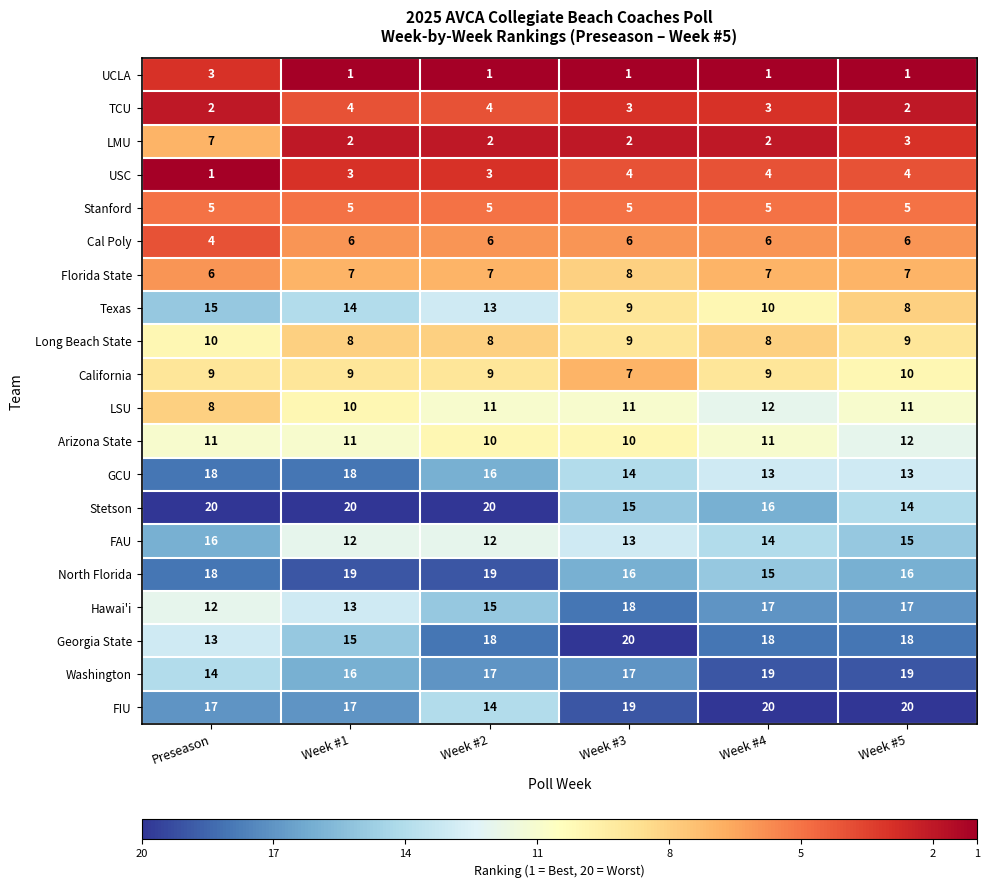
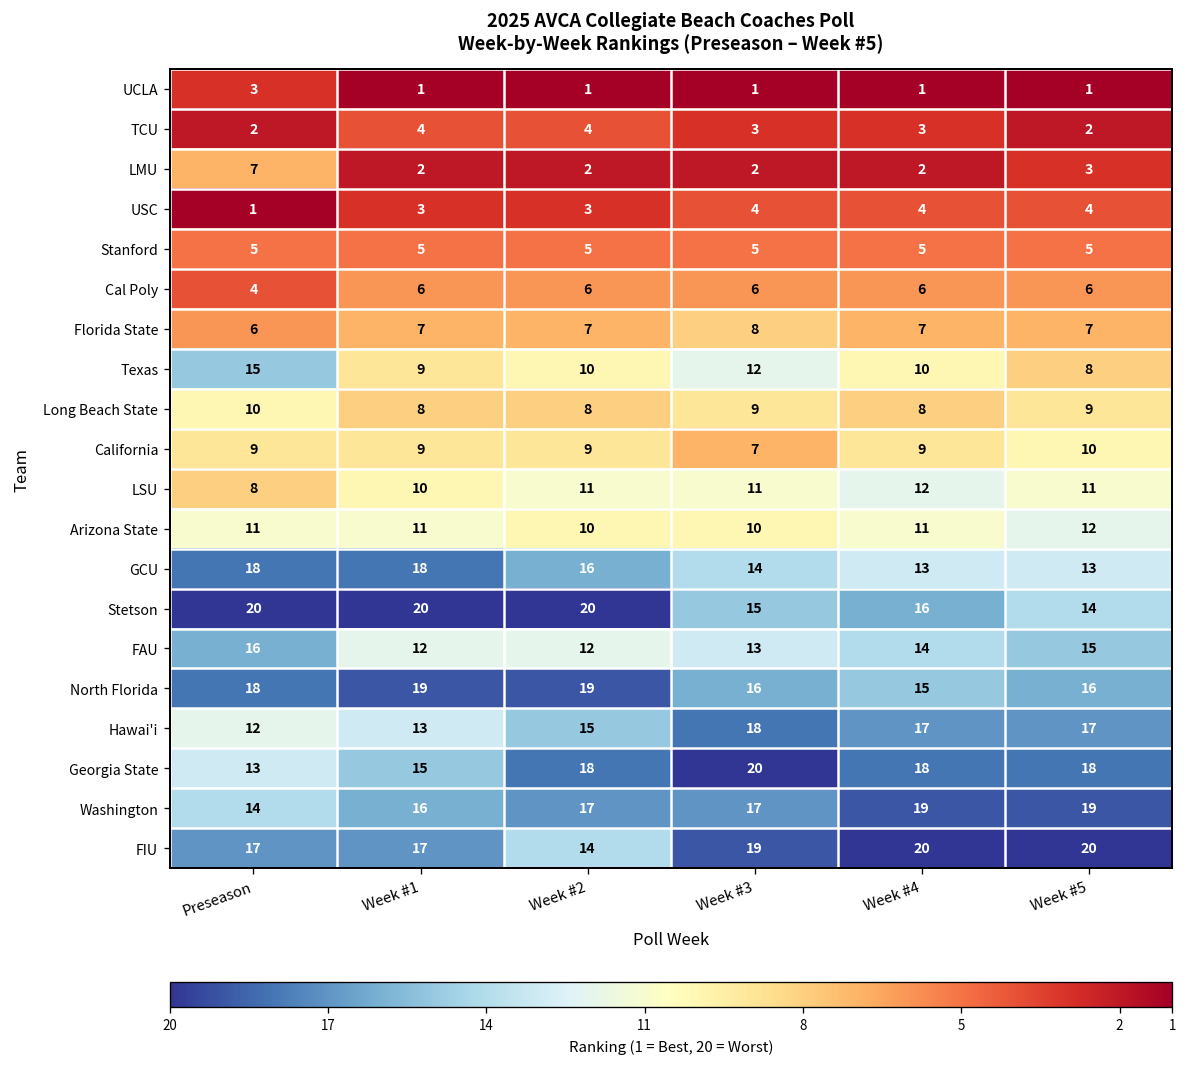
  {
    "UCLA": {
      "Preseason": 3,
      "Week #1": 1,
      "Week #2": 1,
      "Week #3": 1,
      "Week #4": 1,
      "Week #5": 1
    },
    "TCU": {
      "Preseason": 2,
      "Week #1": 4,
      "Week #2": 4,
      "Week #3": 3,
      "Week #4": 3,
      "Week #5": 2
    },
    "LMU": {
      "Preseason": 7,
      "Week #1": 2,
      "Week #2": 2,
      "Week #3": 2,
      "Week #4": 2,
      "Week #5": 3
    },
    "USC": {
      "Preseason": 1,
      "Week #1": 3,
      "Week #2": 3,
      "Week #3": 4,
      "Week #4": 4,
      "Week #5": 4
    },
    "Stanford": {
      "Preseason": 5,
      "Week #1": 5,
      "Week #2": 5,
      "Week #3": 5,
      "Week #4": 5,
      "Week #5": 5
    },
    "Cal Poly": {
      "Preseason": 4,
      "Week #1": 6,
      "Week #2": 6,
      "Week #3": 6,
      "Week #4": 6,
      "Week #5": 6
    },
    "Florida State": {
      "Preseason": 6,
      "Week #1": 7,
      "Week #2": 7,
      "Week #3": 8,
      "Week #4": 7,
      "Week #5": 7
    },
    "Texas": {
      "Preseason": 15,
-     "Week #1": 14,
-     "Week #2": 13,
-     "Week #3": 9,
+     "Week #1": 9,
+     "Week #2": 10,
+     "Week #3": 12,
      "Week #4": 10,
      "Week #5": 8
    },
    "Long Beach State": {
      "Preseason": 10,
      "Week #1": 8,
      "Week #2": 8,
      "Week #3": 9,
      "Week #4": 8,
      "Week #5": 9
    },
    "California": {
      "Preseason": 9,
      "Week #1": 9,
      "Week #2": 9,
      "Week #3": 7,
      "Week #4": 9,
      "Week #5": 10
    },
    "LSU": {
      "Preseason": 8,
      "Week #1": 10,
      "Week #2": 11,
      "Week #3": 11,
      "Week #4": 12,
      "Week #5": 11
    },
    "Arizona State": {
      "Preseason": 11,
      "Week #1": 11,
      "Week #2": 10,
      "Week #3": 10,
      "Week #4": 11,
      "Week #5": 12
    },
    "GCU": {
      "Preseason": 18,
      "Week #1": 18,
      "Week #2": 16,
      "Week #3": 14,
      "Week #4": 13,
      "Week #5": 13
    },
    "Stetson": {
      "Preseason": 20,
      "Week #1": 20,
      "Week #2": 20,
      "Week #3": 15,
      "Week #4": 16,
      "Week #5": 14
    },
    "FAU": {
      "Preseason": 16,
      "Week #1": 12,
      "Week #2": 12,
      "Week #3": 13,
      "Week #4": 14,
      "Week #5": 15
    },
    "North Florida": {
      "Preseason": 18,
      "Week #1": 19,
      "Week #2": 19,
      "Week #3": 16,
      "Week #4": 15,
      "Week #5": 16
    },
    "Hawai'i": {
      "Preseason": 12,
      "Week #1": 13,
      "Week #2": 15,
      "Week #3": 18,
      "Week #4": 17,
      "Week #5": 17
    },
    "Georgia State": {
      "Preseason": 13,
      "Week #1": 15,
      "Week #2": 18,
      "Week #3": 20,
      "Week #4": 18,
      "Week #5": 18
    },
    "Washington": {
      "Preseason": 14,
      "Week #1": 16,
      "Week #2": 17,
      "Week #3": 17,
      "Week #4": 19,
      "Week #5": 19
    },
    "FIU": {
      "Preseason": 17,
      "Week #1": 17,
      "Week #2": 14,
      "Week #3": 19,
      "Week #4": 20,
      "Week #5": 20
    }
  }
